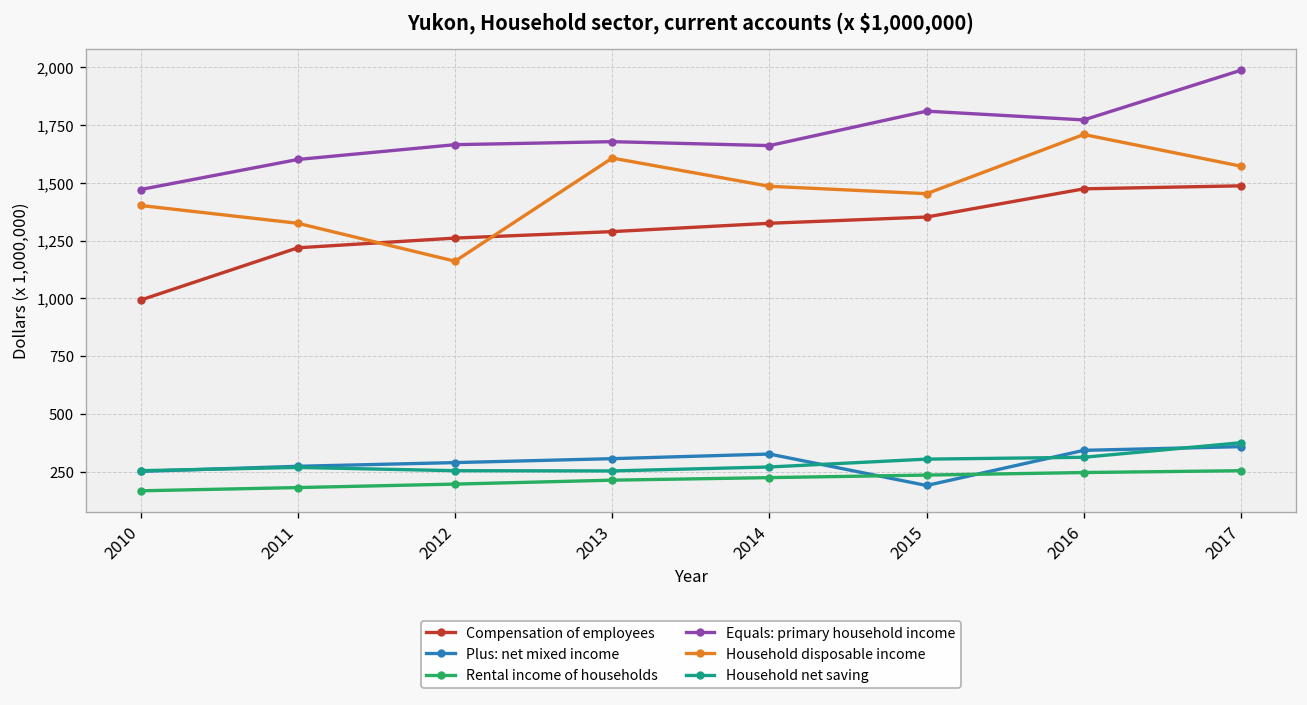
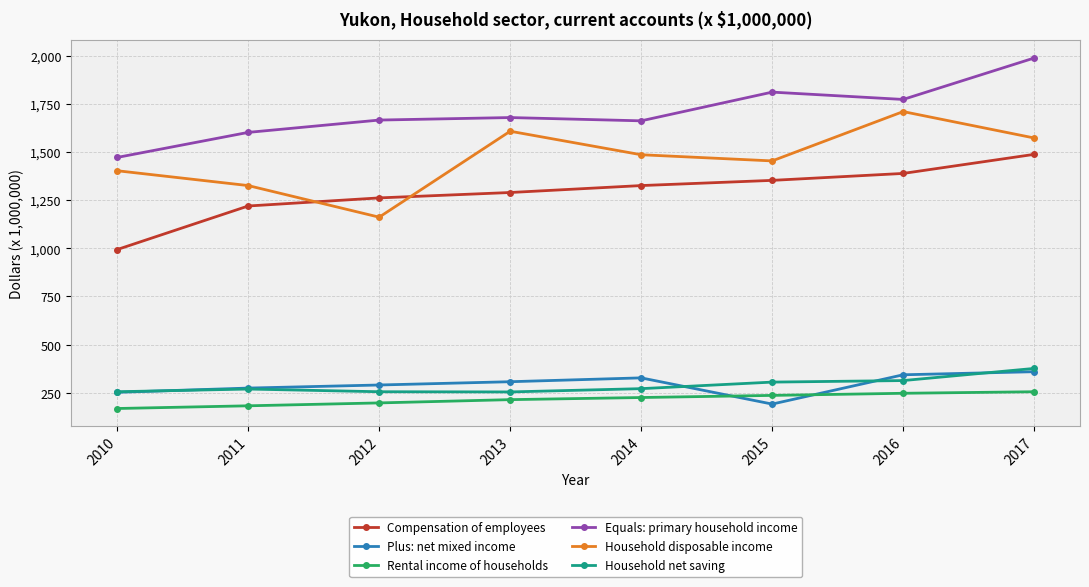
  {
    "Compensation of employees": {
      "2010": "990",
      "2011": "1,220",
      "2012": "1,260",
      "2013": "1,290",
      "2014": "1,330",
      "2015": "1,350",
-     "2016": "1,470",
+     "2016": "1,390",
      "2017": "1,490"
    },
    "Plus: net mixed income": {
      "2012": "290",
      "2013": "310",
      "2014": "330",
      "2015": "190",
      "2016": "340",
      "2017": "360"
    },
    "Equals: primary household income": {
      "2010": "1,470",
      "2011": "1,600",
      "2012": "1,670",
      "2013": "1,680",
      "2014": "1,660",
      "2015": "1,810",
      "2016": "1,770",
      "2017": "1,990"
    },
    "Household disposable income": {
      "2010": "1,400",
      "2011": "1,330",
      "2012": "1,160",
      "2013": "1,610",
      "2014": "1,490",
      "2015": "1,450",
      "2016": "1,710",
      "2017": "1,570"
    }
  }
